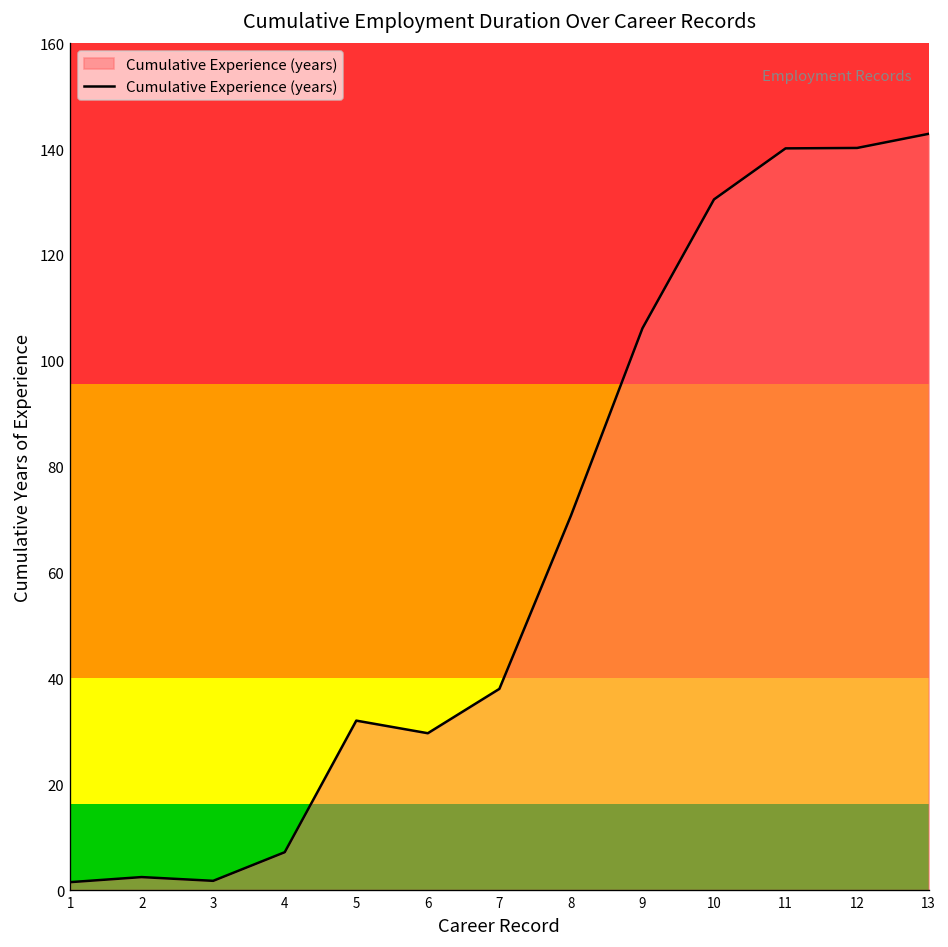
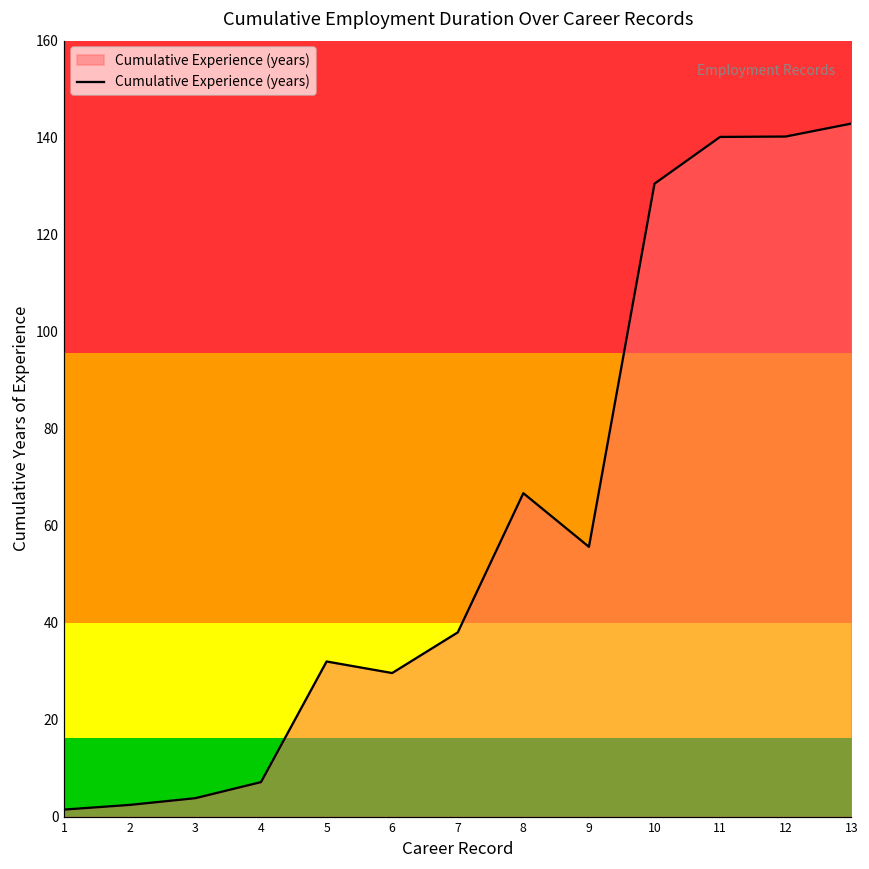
  {
    "1": 2,
    "2": 2,
-   "3": 2,
+   "3": 4,
    "4": 7,
    "5": 32,
    "6": 30,
    "7": 38,
-   "8": 71,
-   "9": 106,
+   "8": 67,
+   "9": 56,
    "10": 131,
    "11": 140,
    "12": 140,
    "13": 143
  }
